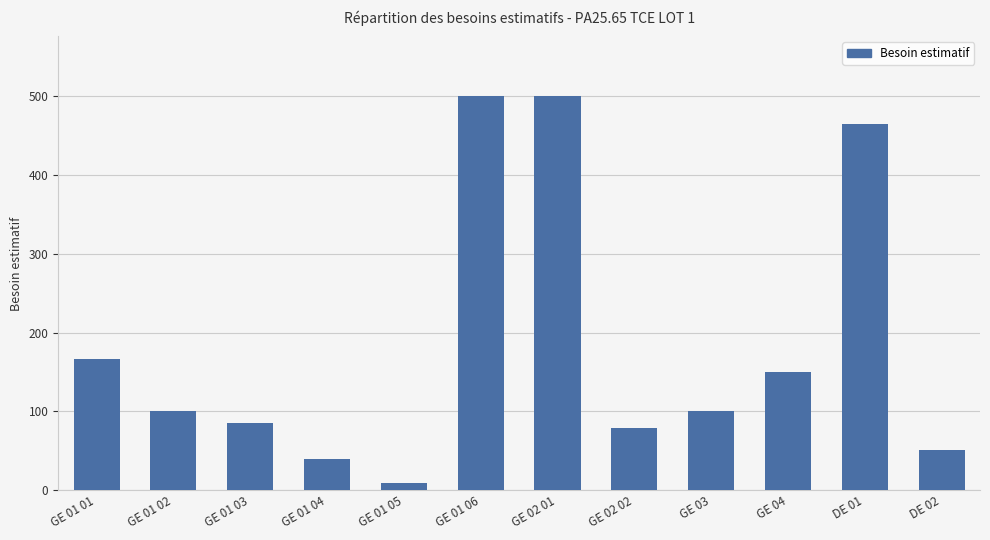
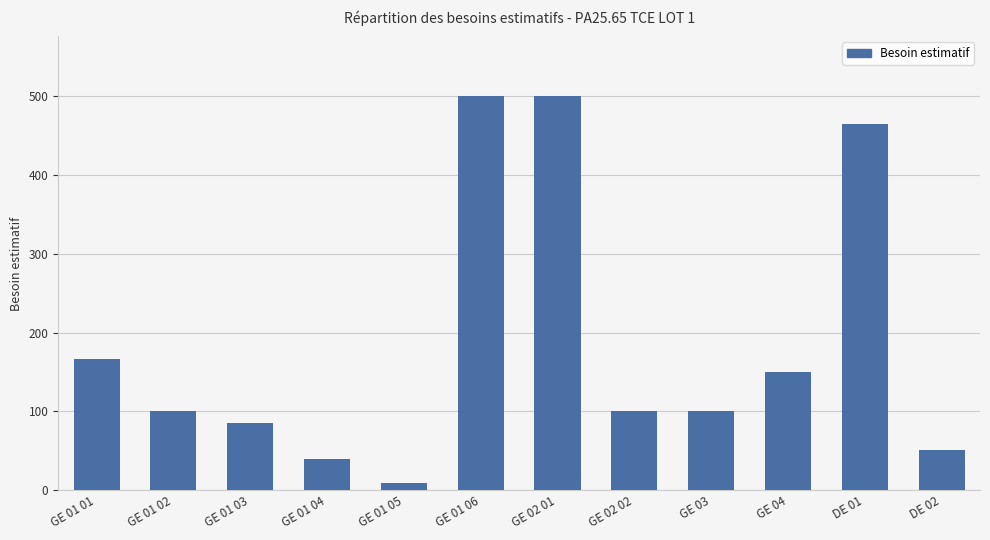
  {
    "GE 01 01": 170,
    "GE 01 02": 100,
    "GE 01 03": 90,
    "GE 01 04": 40,
    "GE 01 05": 10,
    "GE 01 06": 500,
    "GE 02 01": 500,
-   "GE 02 02": 80,
+   "GE 02 02": 100,
    "GE 03": 100,
    "GE 04": 150,
    "DE 01": 460,
    "DE 02": 50
  }
